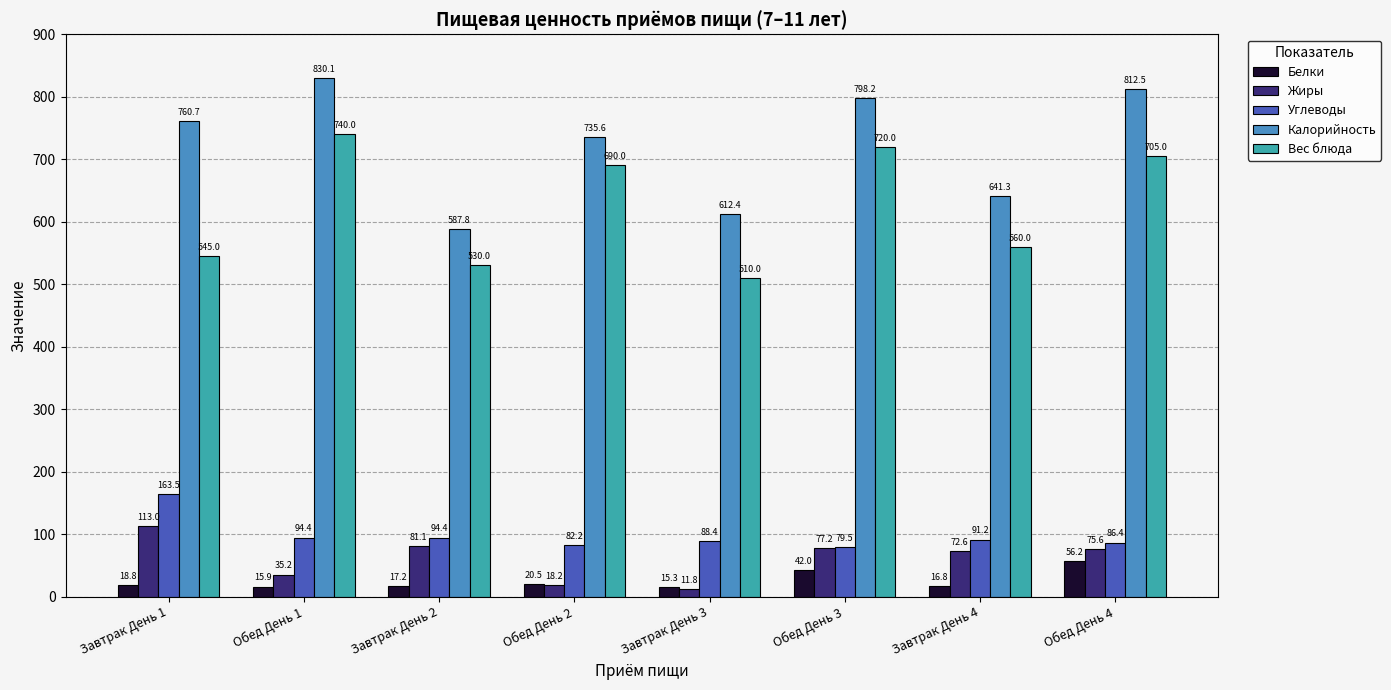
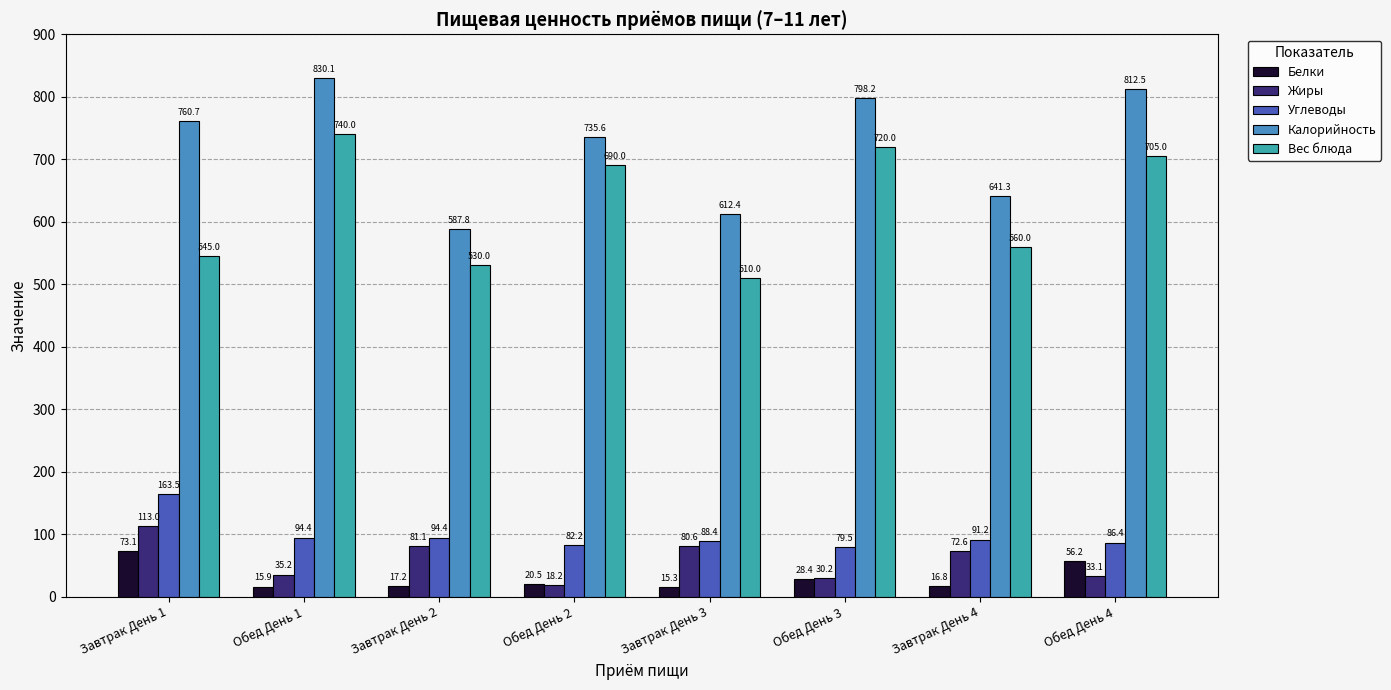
  {
    "Белки": {
-     "Завтрак День 1": 18.8,
+     "Завтрак День 1": 73.1,
      "Обед День 1": 15.9,
      "Завтрак День 2": 17.2,
      "Обед День 2": 20.5,
      "Завтрак День 3": 15.3,
-     "Обед День 3": 42.0,
+     "Обед День 3": 28.4,
      "Завтрак День 4": 16.8,
      "Обед День 4": 56.2
    },
    "Жиры": {
      "Завтрак День 1": 113.0,
      "Обед День 1": 35.2,
      "Завтрак День 2": 81.1,
      "Обед День 2": 18.2,
-     "Завтрак День 3": 11.8,
-     "Обед День 3": 77.2,
+     "Завтрак День 3": 80.6,
+     "Обед День 3": 30.2,
      "Завтрак День 4": 72.6,
-     "Обед День 4": 75.6
+     "Обед День 4": 33.1
    }
  }
